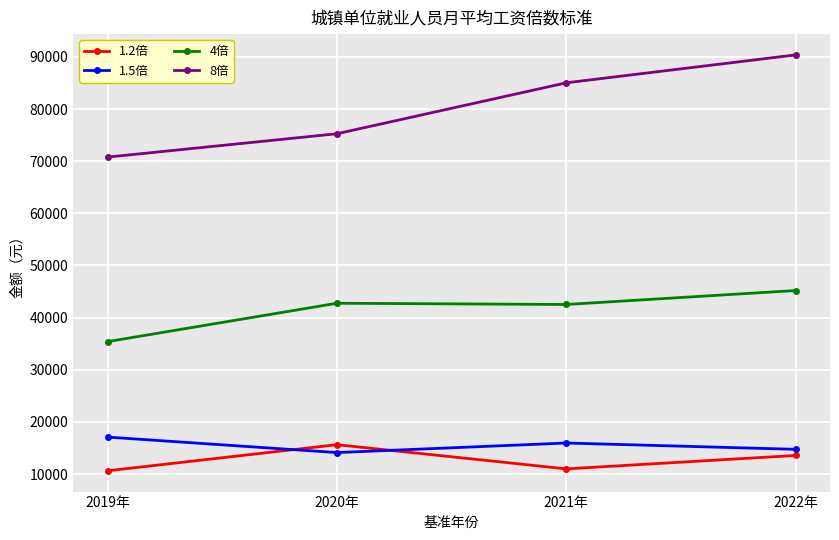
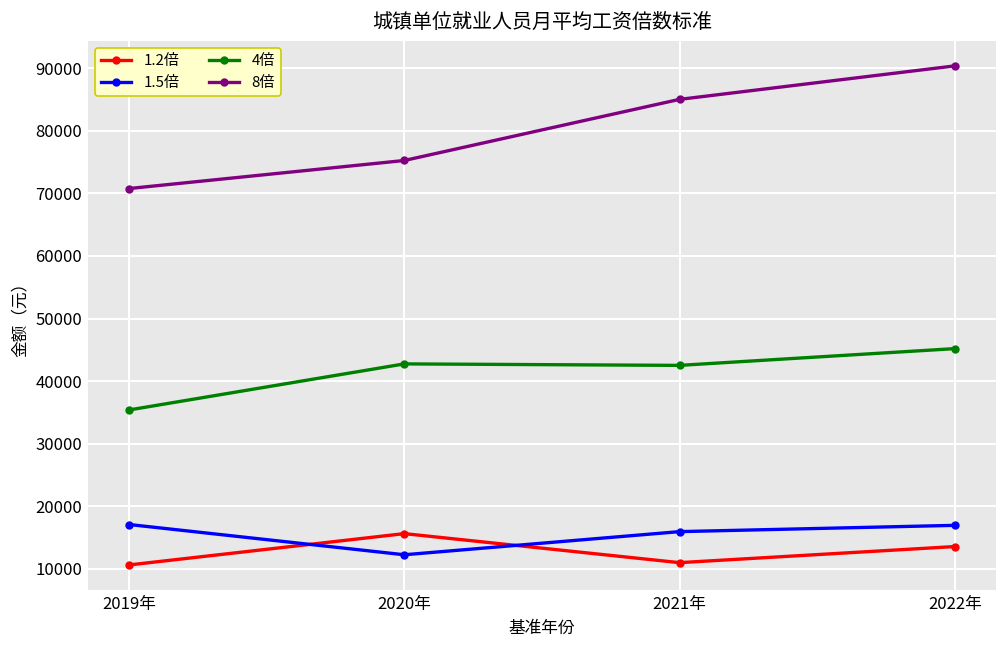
  {
    "1.2倍": {
      "2019年": 11000,
      "2020年": 16000,
      "2021年": 11000,
      "2022年": 14000
    },
    "1.5倍": {
      "2019年": 17000,
-     "2020年": 14000,
+     "2020年": 12000,
      "2021年": 16000,
-     "2022年": 15000
+     "2022年": 17000
    },
    "4倍": {
      "2019年": 35000,
      "2020年": 43000,
      "2021年": 43000,
      "2022年": 45000
    },
    "8倍": {
      "2019年": 71000,
      "2020年": 75000,
      "2021年": 85000,
      "2022年": 90000
    }
  }
